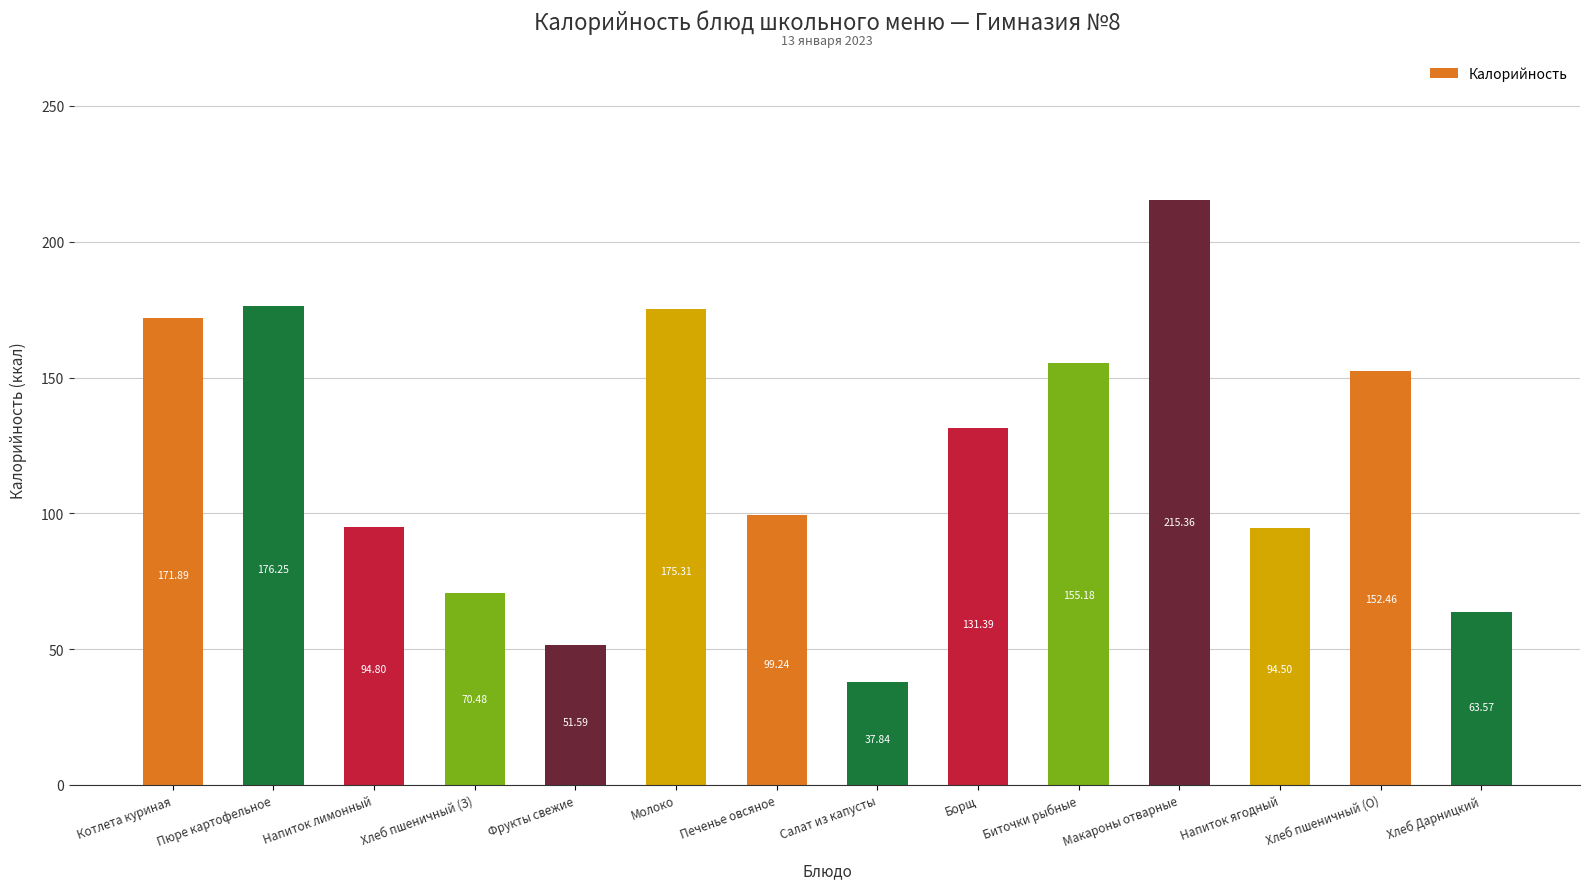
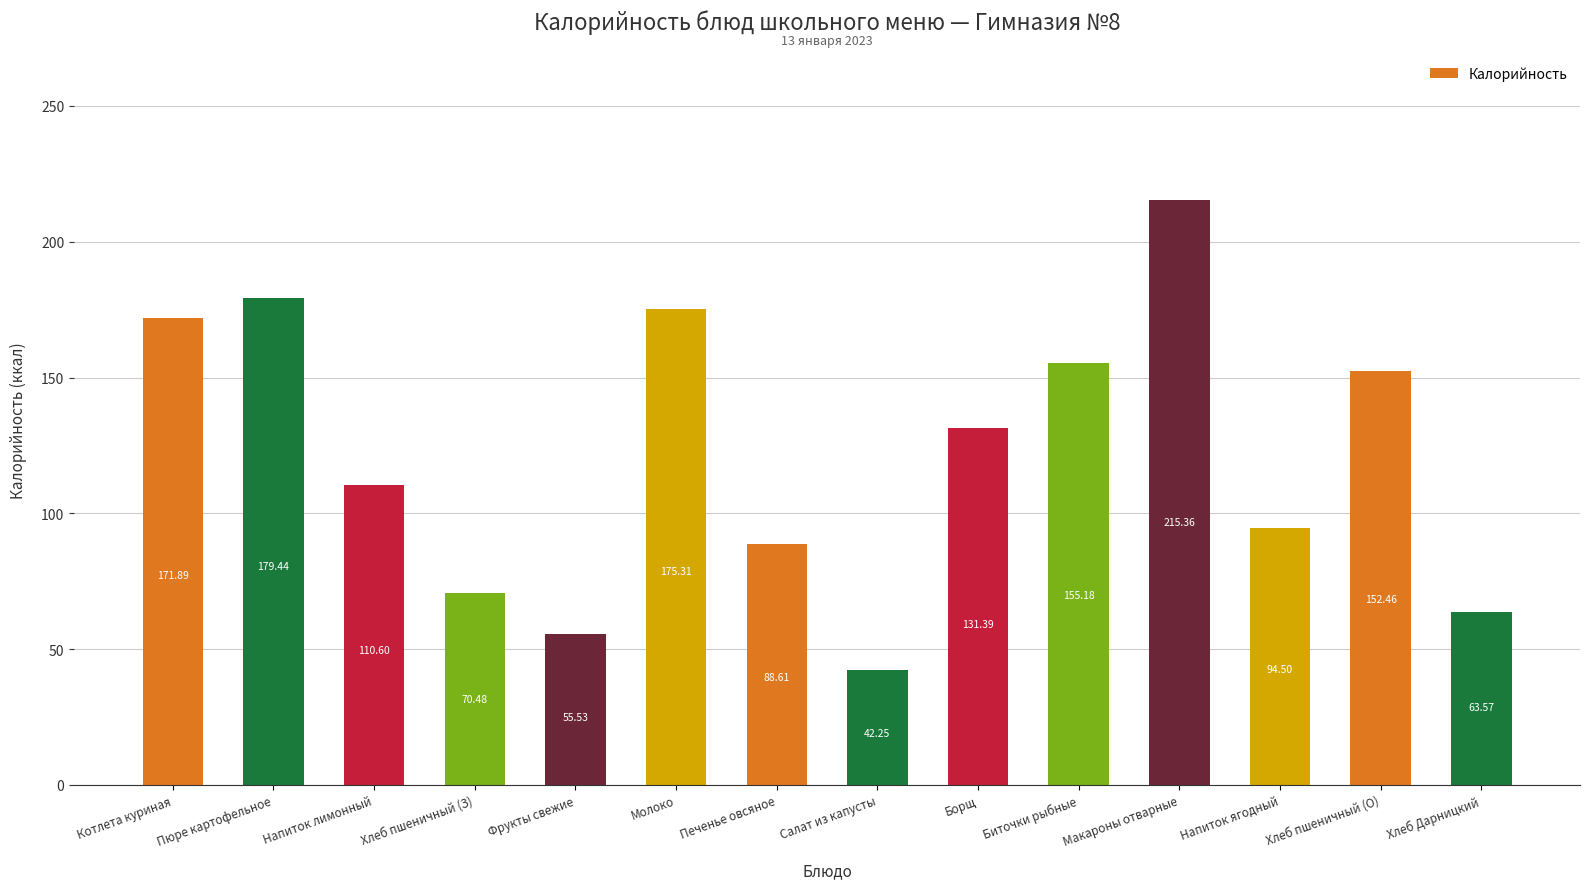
  {
    "Котлета куриная": 171.89,
-   "Пюре картофельное": 176.25,
-   "Напиток лимонный": 94.80,
+   "Пюре картофельное": 179.44,
+   "Напиток лимонный": 110.60,
    "Хлеб пшеничный (З)": 70.48,
-   "Фрукты свежие": 51.59,
+   "Фрукты свежие": 55.53,
    "Молоко": 175.31,
-   "Печенье овсяное": 99.24,
-   "Салат из капусты": 37.84,
+   "Печенье овсяное": 88.61,
+   "Салат из капусты": 42.25,
    "Борщ": 131.39,
    "Биточки рыбные": 155.18,
    "Макароны отварные": 215.36,
    "Напиток ягодный": 94.50,
    "Хлеб пшеничный (О)": 152.46,
    "Хлеб Дарницкий": 63.57
  }
